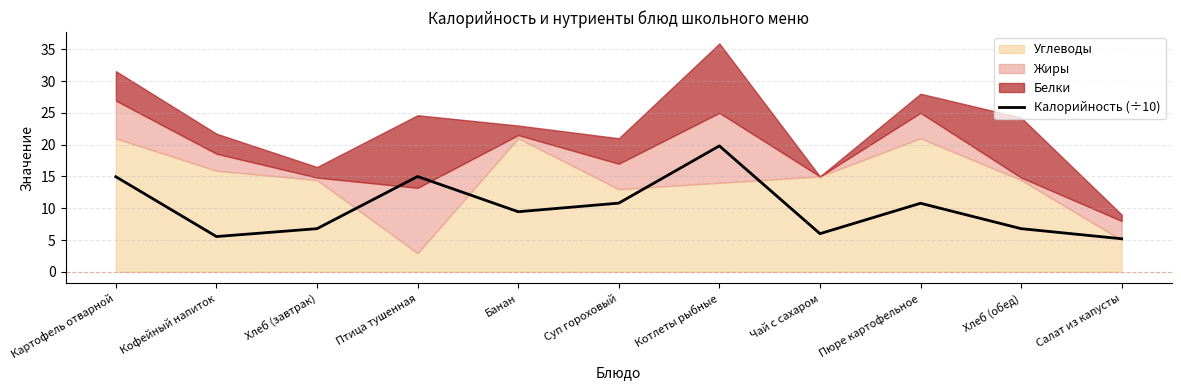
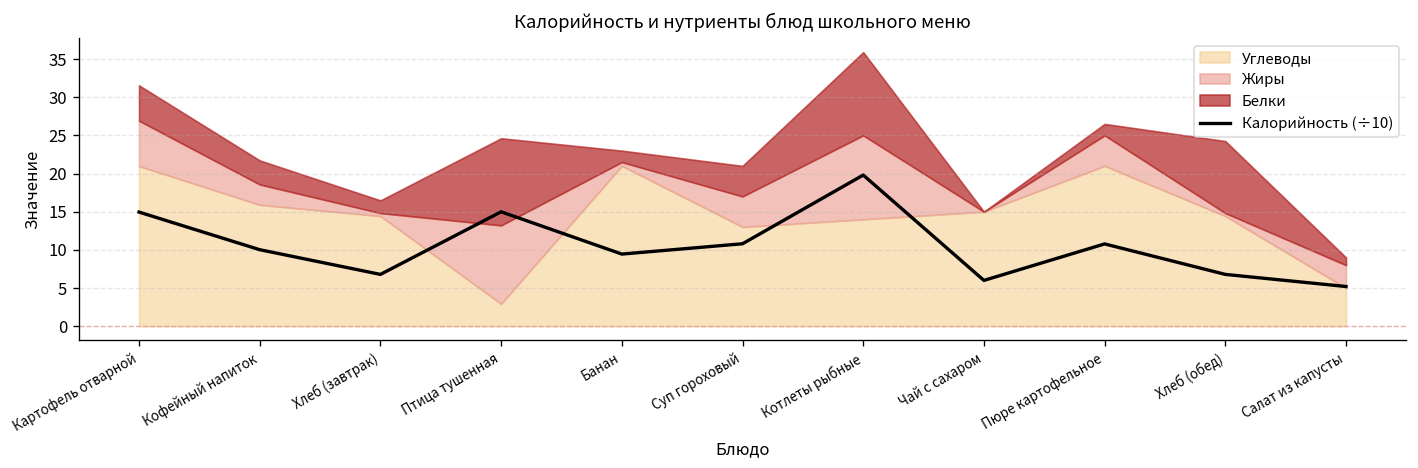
  {
    "Калорийность (÷10)": {
      "Картофель отварной": 15,
-     "Кофейный напиток": 6,
+     "Кофейный напиток": 10,
      "Хлеб (завтрак)": 7,
      "Птица тушенная": 15,
      "Банан": 9,
      "Суп гороховый": 11,
      "Котлеты рыбные": 20,
      "Чай с сахаром": 6,
      "Пюре картофельное": 11,
      "Хлеб (обед)": 7
    },
    "Белки": {
      "Картофель отварной": 5,
      "Кофейный напиток": 3,
      "Хлеб (завтрак)": 2,
      "Птица тушенная": 11,
      "Банан": 2,
      "Суп гороховый": 4,
      "Котлеты рыбные": 11,
-     "Пюре картофельное": 3,
+     "Пюре картофельное": 2,
      "Салат из капусты": 1
    }
  }
